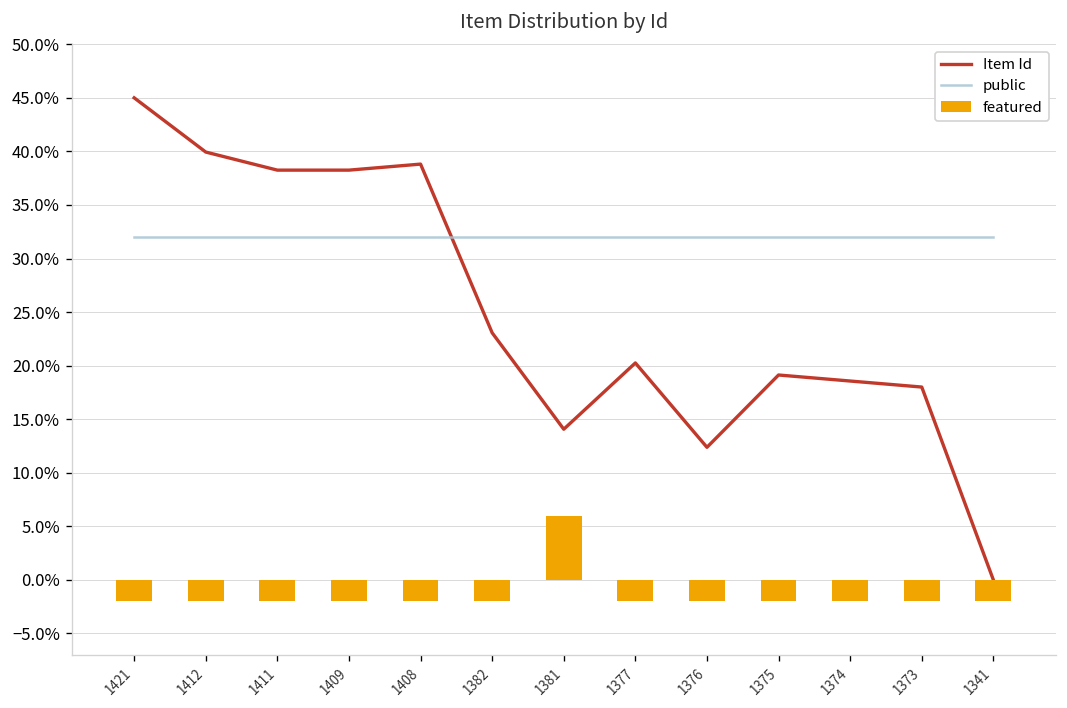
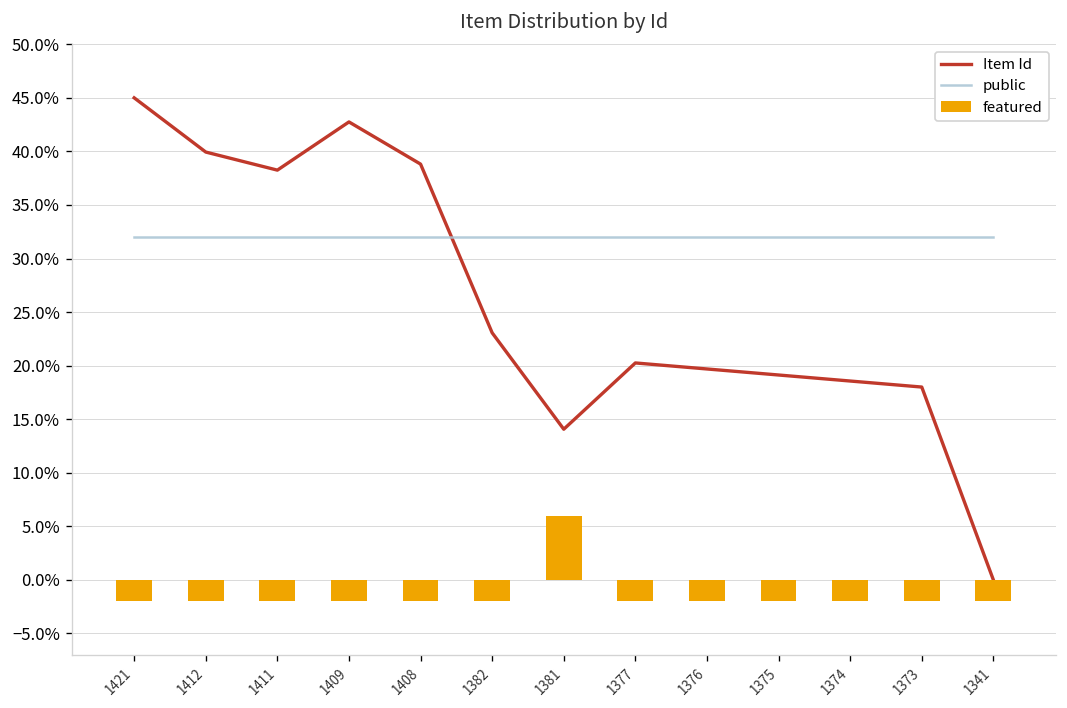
  {
    "Item Id": {
      "1421": "45%",
      "1412": "40%",
      "1411": "38%",
-     "1409": "38%",
+     "1409": "43%",
      "1408": "39%",
      "1382": "23%",
      "1381": "14%",
      "1377": "20%",
-     "1376": "12%",
+     "1376": "20%",
      "1375": "19%",
      "1374": "19%",
      "1373": "18%",
      "1341": "0%"
    },
    "featured": {
      "1421": "-2%",
      "1412": "-2%",
      "1411": "-2%",
      "1409": "-2%",
      "1408": "-2%",
      "1382": "-2%",
      "1381": "6%",
      "1377": "-2%",
      "1376": "-2%",
      "1375": "-2%",
      "1374": "-2%",
      "1373": "-2%",
      "1341": "-2%"
    },
    "public": {
      "1421": "32%",
      "1412": "32%",
      "1411": "32%",
      "1409": "32%",
      "1408": "32%",
      "1382": "32%",
      "1381": "32%",
      "1377": "32%",
      "1376": "32%",
      "1375": "32%",
      "1374": "32%",
      "1373": "32%",
      "1341": "32%"
    }
  }
